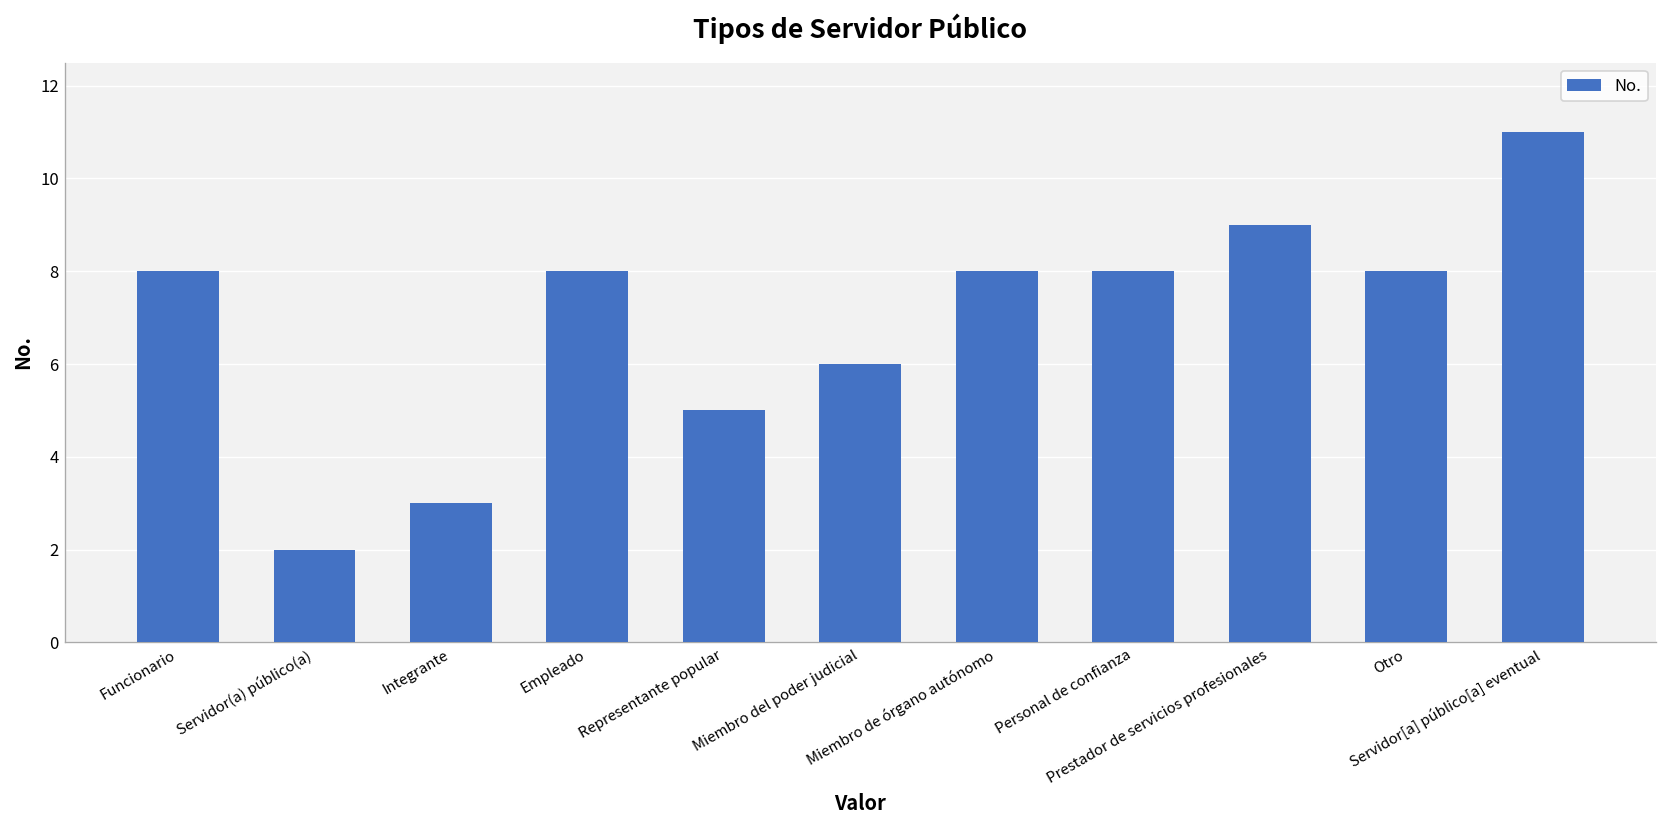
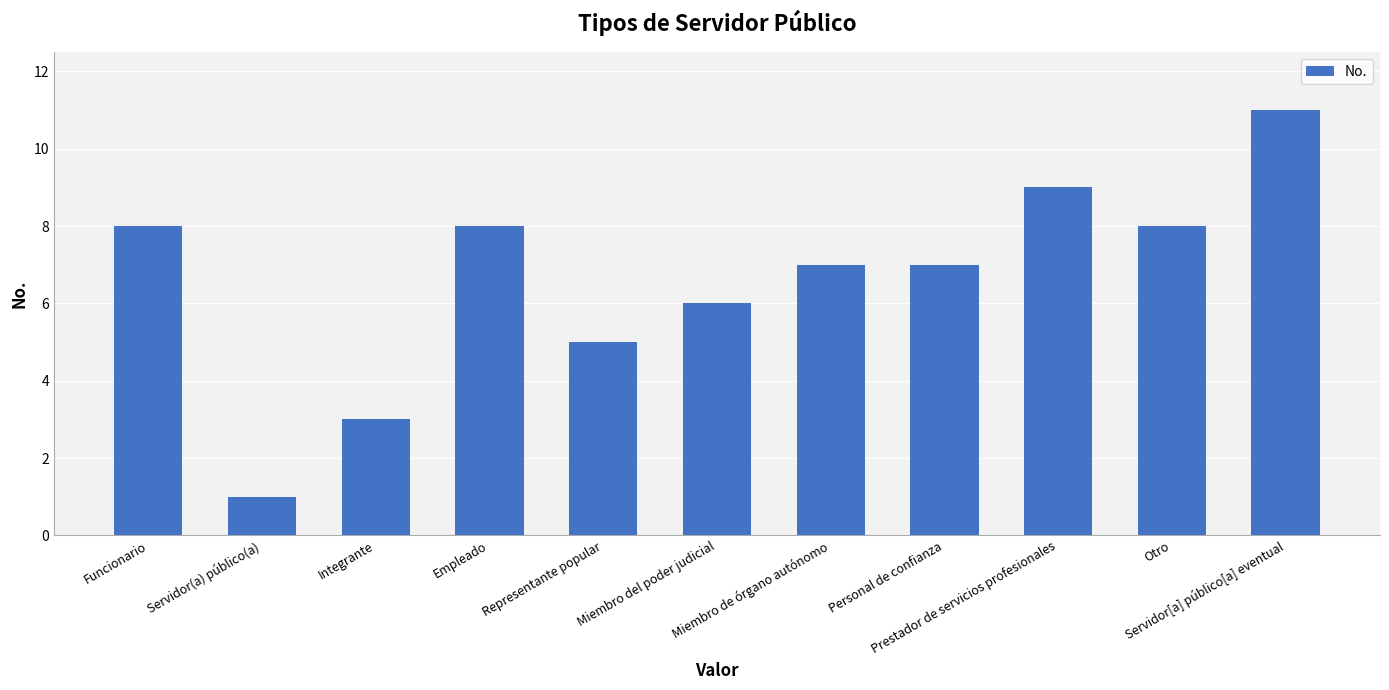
  {
    "Funcionario": 8,
-   "Servidor(a) público(a)": 2,
+   "Servidor(a) público(a)": 1,
    "Integrante": 3,
    "Empleado": 8,
    "Representante popular": 5,
    "Miembro del poder judicial": 6,
-   "Miembro de órgano autónomo": 8,
-   "Personal de confianza": 8,
+   "Miembro de órgano autónomo": 7,
+   "Personal de confianza": 7,
    "Prestador de servicios profesionales": 9,
    "Otro": 8,
    "Servidor[a] público[a] eventual": 11
  }
